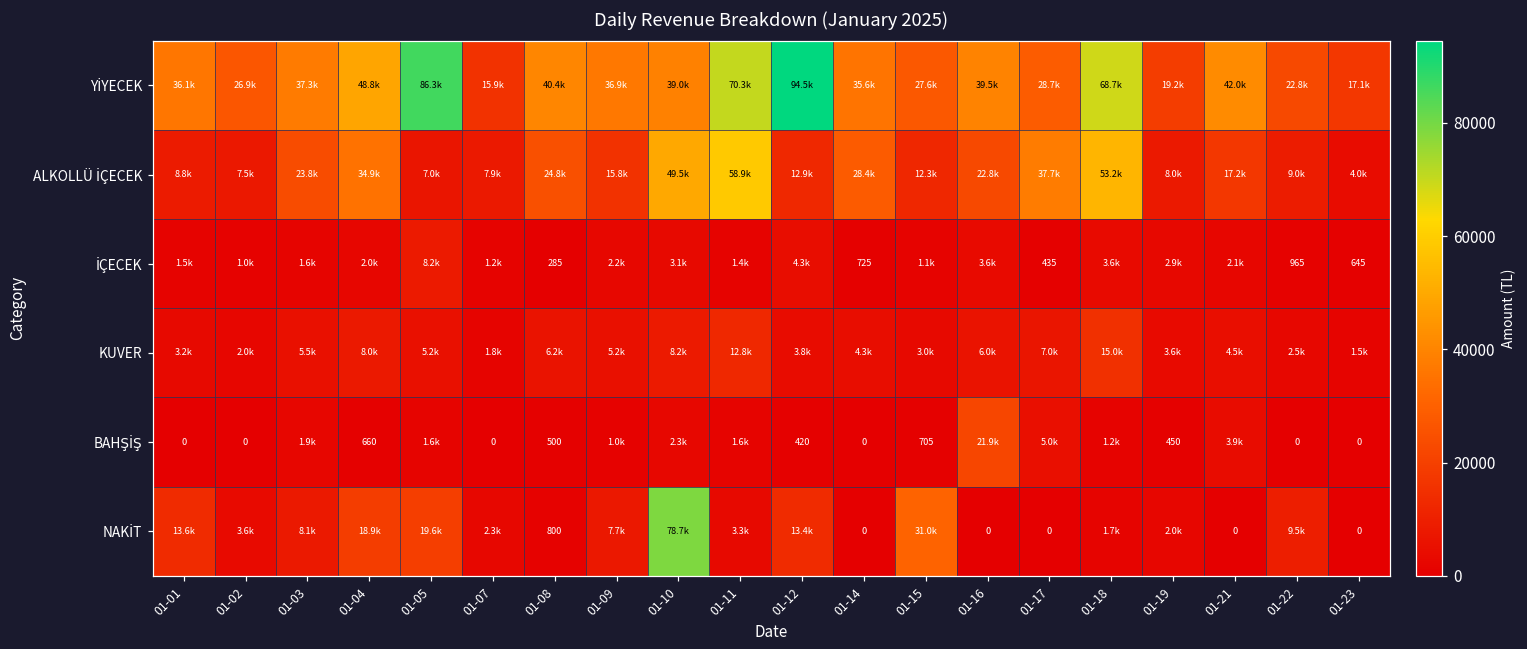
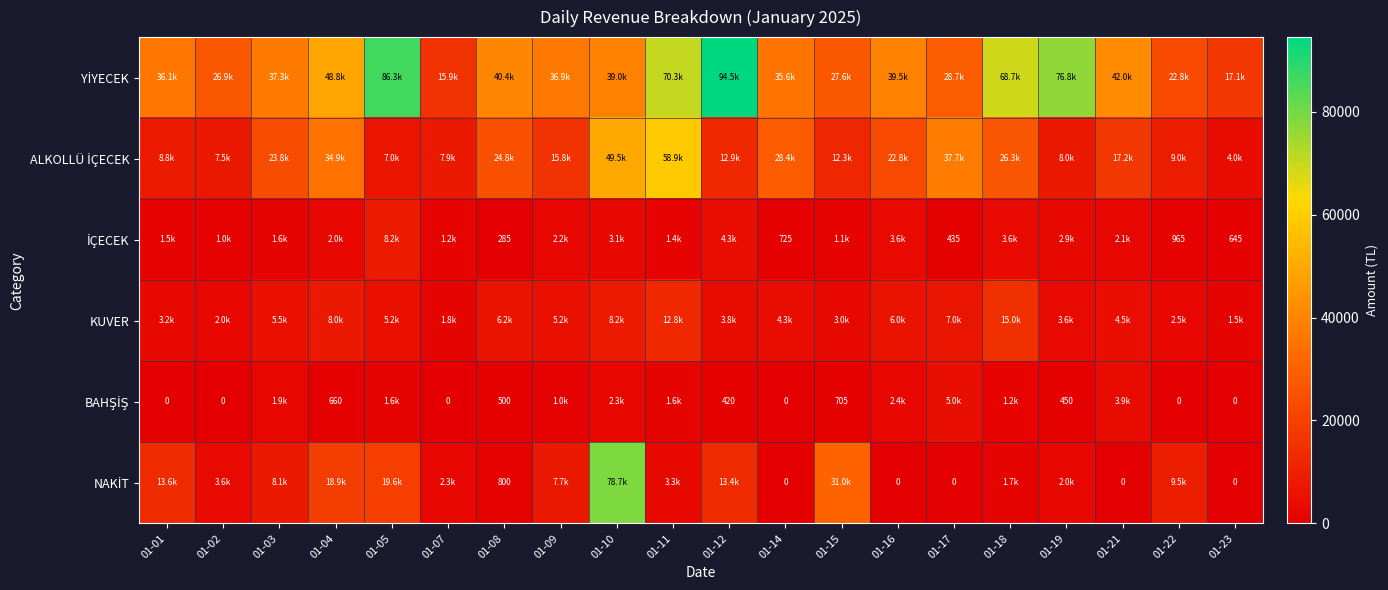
  {
    "YİYECEK": {
      "01-01": "36.1k",
      "01-02": "26.9k",
      "01-03": "37.3k",
      "01-04": "48.8k",
      "01-05": "86.3k",
      "01-07": "15.9k",
      "01-08": "40.4k",
      "01-09": "36.9k",
      "01-10": "39.0k",
      "01-11": "70.3k",
      "01-12": "94.5k",
      "01-14": "35.6k",
      "01-15": "27.6k",
      "01-16": "39.5k",
      "01-17": "28.7k",
      "01-18": "68.7k",
-     "01-19": "19.2k",
+     "01-19": "76.8k",
      "01-21": "42.0k",
      "01-22": "22.8k",
      "01-23": "17.1k"
    },
    "ALKOLLÜ İÇECEK": {
      "01-01": "8.8k",
      "01-02": "7.5k",
      "01-03": "23.8k",
      "01-04": "34.9k",
      "01-05": "7.0k",
      "01-07": "7.9k",
      "01-08": "24.8k",
      "01-09": "15.8k",
      "01-10": "49.5k",
      "01-11": "58.9k",
      "01-12": "12.9k",
      "01-14": "28.4k",
      "01-15": "12.3k",
      "01-16": "22.8k",
      "01-17": "37.7k",
-     "01-18": "53.2k",
+     "01-18": "26.3k",
      "01-19": "8.0k",
      "01-21": "17.2k",
      "01-22": "9.0k",
      "01-23": "4.0k"
    },
    "İÇECEK": {
      "01-01": "1.5k",
      "01-02": "1.0k",
      "01-03": "1.6k",
      "01-04": "2.0k",
      "01-05": "8.2k",
      "01-07": "1.2k",
      "01-08": "285",
      "01-09": "2.2k",
      "01-10": "3.1k",
      "01-11": "1.4k",
      "01-12": "4.3k",
      "01-14": "725",
      "01-15": "1.1k",
      "01-16": "3.6k",
      "01-17": "435",
      "01-18": "3.6k",
      "01-19": "2.9k",
      "01-21": "2.1k",
      "01-22": "965",
      "01-23": "645"
    },
    "KUVER": {
      "01-01": "3.2k",
      "01-02": "2.0k",
      "01-03": "5.5k",
      "01-04": "8.0k",
      "01-05": "5.2k",
      "01-07": "1.8k",
      "01-08": "6.2k",
      "01-09": "5.2k",
      "01-10": "8.2k",
      "01-11": "12.8k",
      "01-12": "3.8k",
      "01-14": "4.3k",
      "01-15": "3.0k",
      "01-16": "6.0k",
      "01-17": "7.0k",
      "01-18": "15.0k",
      "01-19": "3.6k",
      "01-21": "4.5k",
      "01-22": "2.5k",
      "01-23": "1.5k"
    },
    "BAHŞİŞ": {
      "01-01": "0",
      "01-02": "0",
      "01-03": "1.9k",
      "01-04": "660",
      "01-05": "1.6k",
      "01-07": "0",
      "01-08": "500",
      "01-09": "1.0k",
      "01-10": "2.3k",
      "01-11": "1.6k",
      "01-12": "420",
      "01-14": "0",
      "01-15": "705",
-     "01-16": "21.9k",
+     "01-16": "2.4k",
      "01-17": "5.0k",
      "01-18": "1.2k",
      "01-19": "450",
      "01-21": "3.9k",
      "01-22": "0",
      "01-23": "0"
    },
    "NAKİT": {
      "01-01": "13.6k",
      "01-02": "3.6k",
      "01-03": "8.1k",
      "01-04": "18.9k",
      "01-05": "19.6k",
      "01-07": "2.3k",
      "01-08": "800",
      "01-09": "7.7k",
      "01-10": "78.7k",
      "01-11": "3.3k",
      "01-12": "13.4k",
      "01-14": "0",
      "01-15": "31.0k",
      "01-16": "0",
      "01-17": "0",
      "01-18": "1.7k",
      "01-19": "2.0k",
      "01-21": "0",
      "01-22": "9.5k",
      "01-23": "0"
    }
  }
